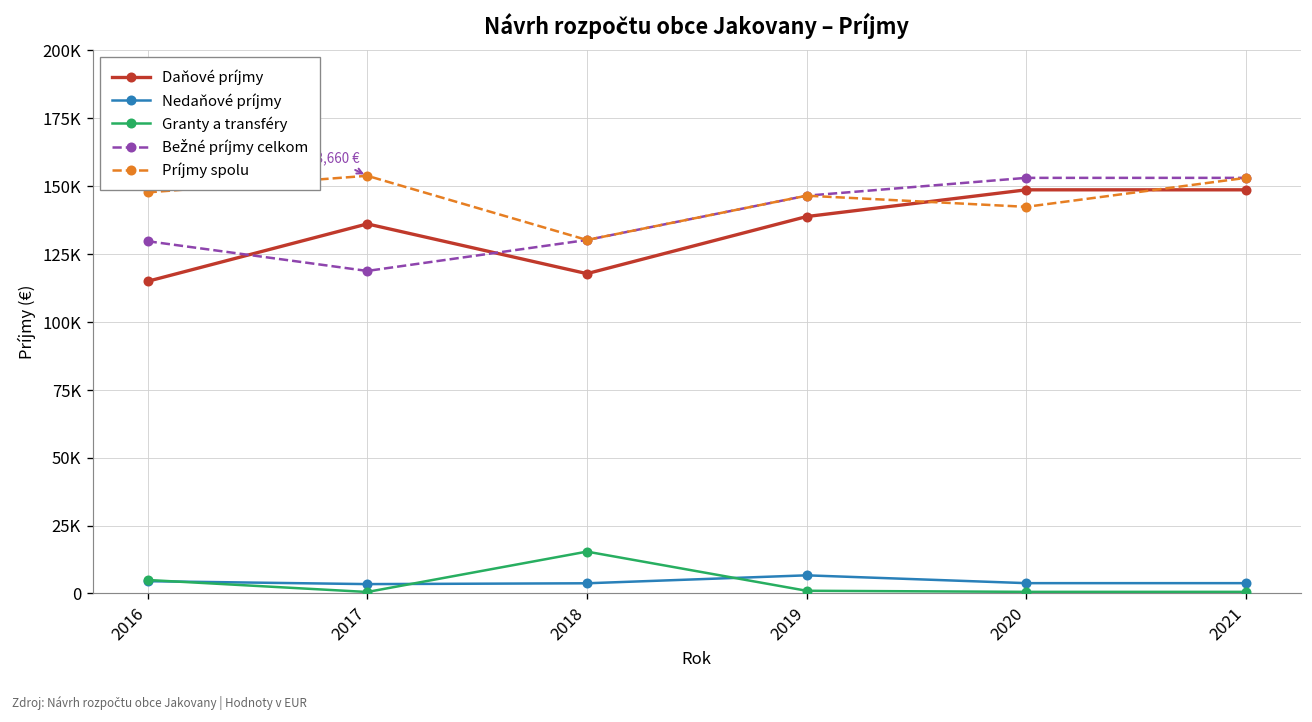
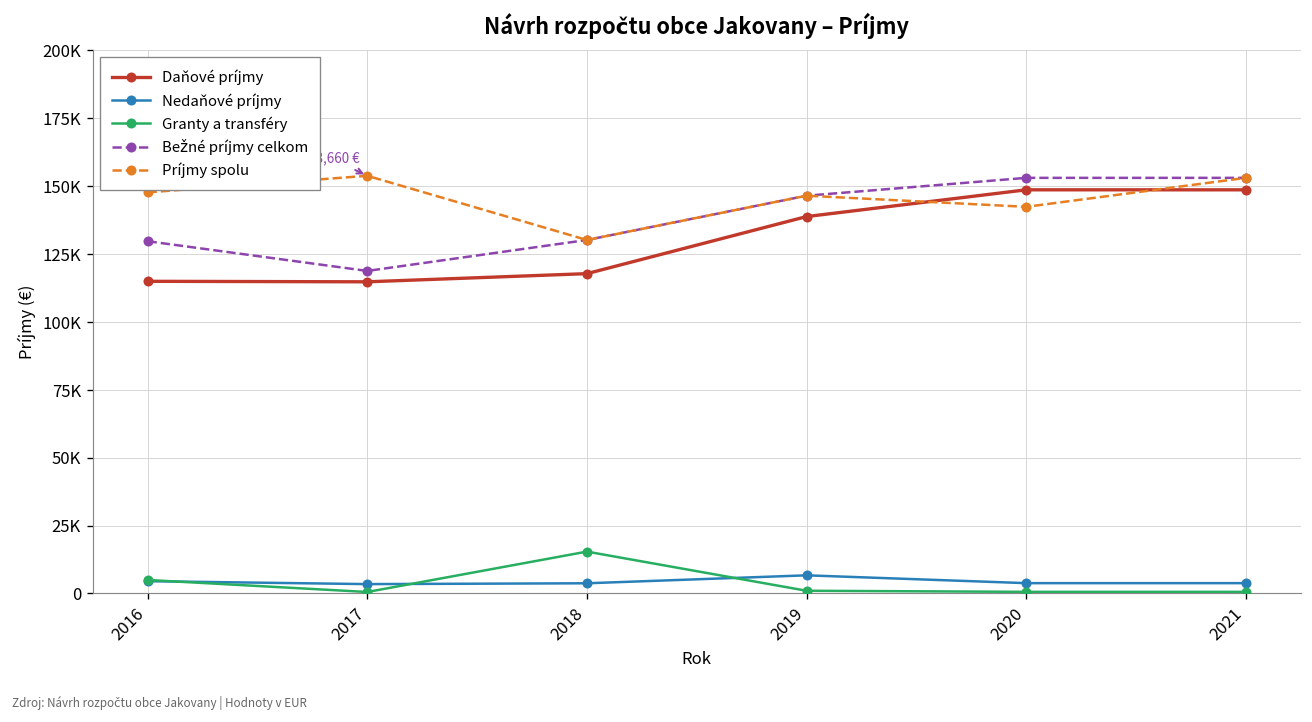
  {
    "Daňové príjmy": {
      "2016": 115000,
-     "2017": 136000,
+     "2017": 115000,
      "2018": 118000,
      "2019": 139000,
      "2020": 149000,
      "2021": 149000
    },
    "Nedaňové príjmy": {
      "2017": 3000,
      "2018": 4000,
      "2019": 7000,
      "2020": 4000,
      "2021": 4000
    },
    "Granty a transféry": {
      "2017": 1000,
      "2018": 15000,
      "2019": 1000,
      "2020": 1000,
      "2021": 1000
    },
    "Bežné príjmy celkom": {
      "2016": 130000,
      "2017": 119000,
      "2020": 153000
    },
    "Príjmy spolu": {
      "2020": 142000
    }
  }
